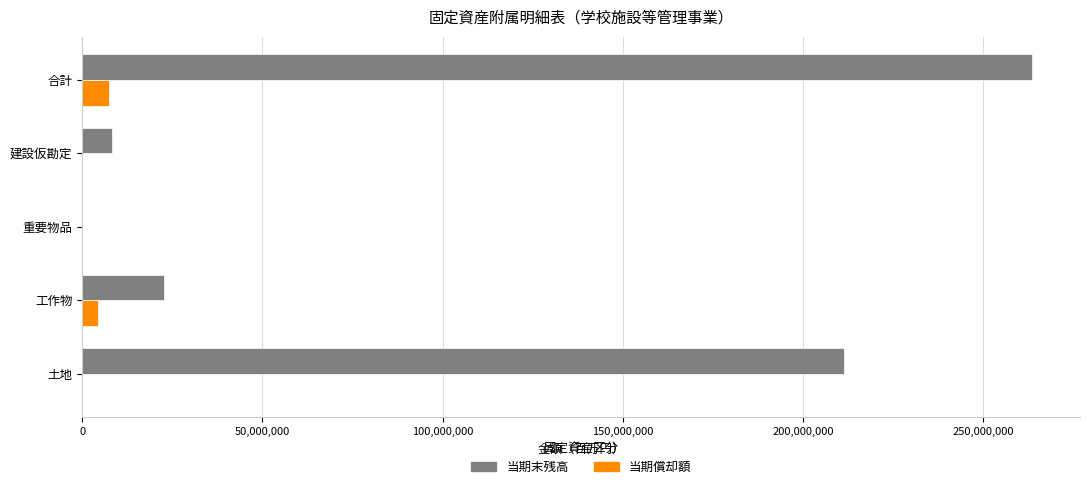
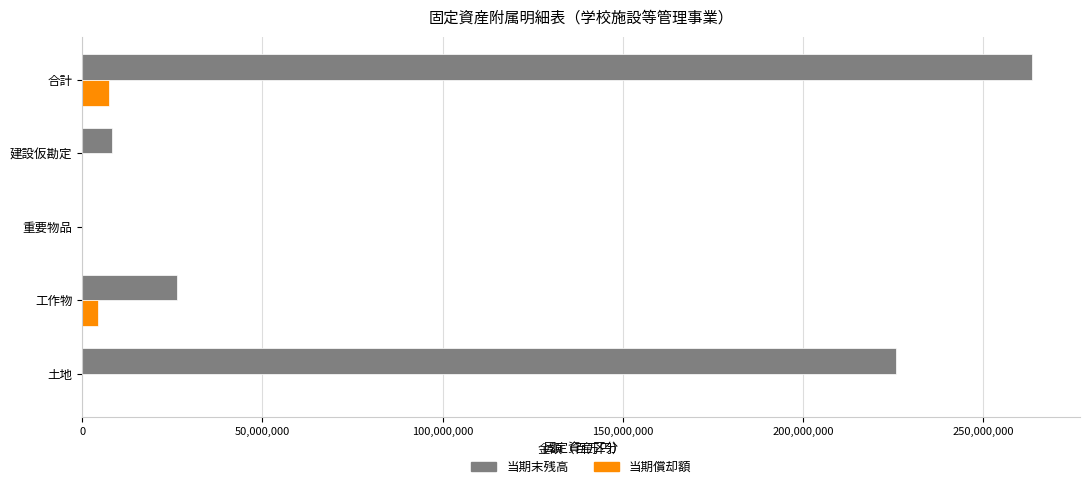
  {
    "当期末残高": {
      "合計": "264,000,000",
      "建設仮勘定": "8,000,000",
-     "工作物": "23,000,000",
-     "土地": "211,000,000"
+     "工作物": "26,000,000",
+     "土地": "226,000,000"
    },
    "当期償却額": {
      "合計": "7,000,000",
      "建設仮勘定": "0",
      "重要物品": "0",
      "工作物": "4,000,000",
      "土地": "0"
    }
  }
